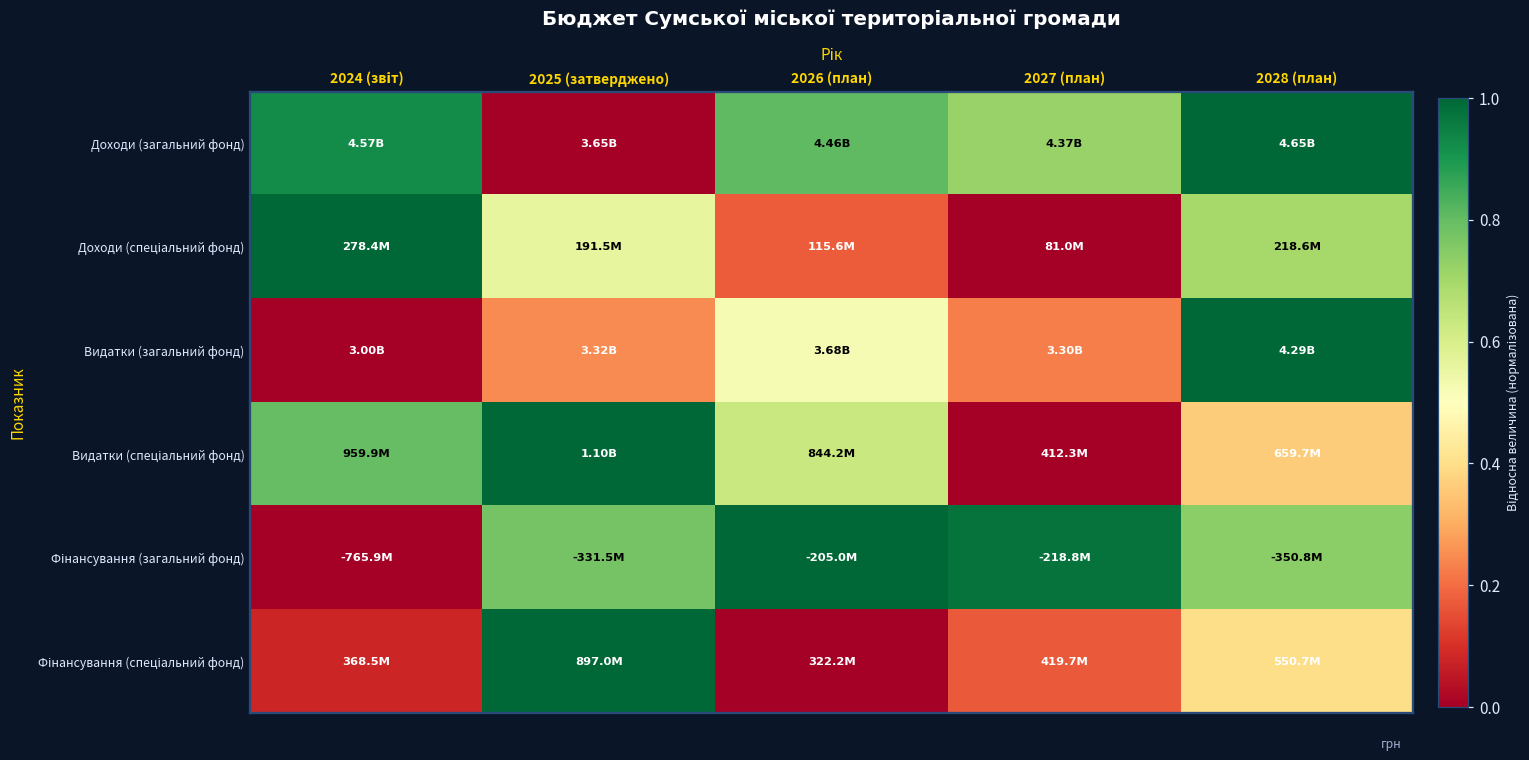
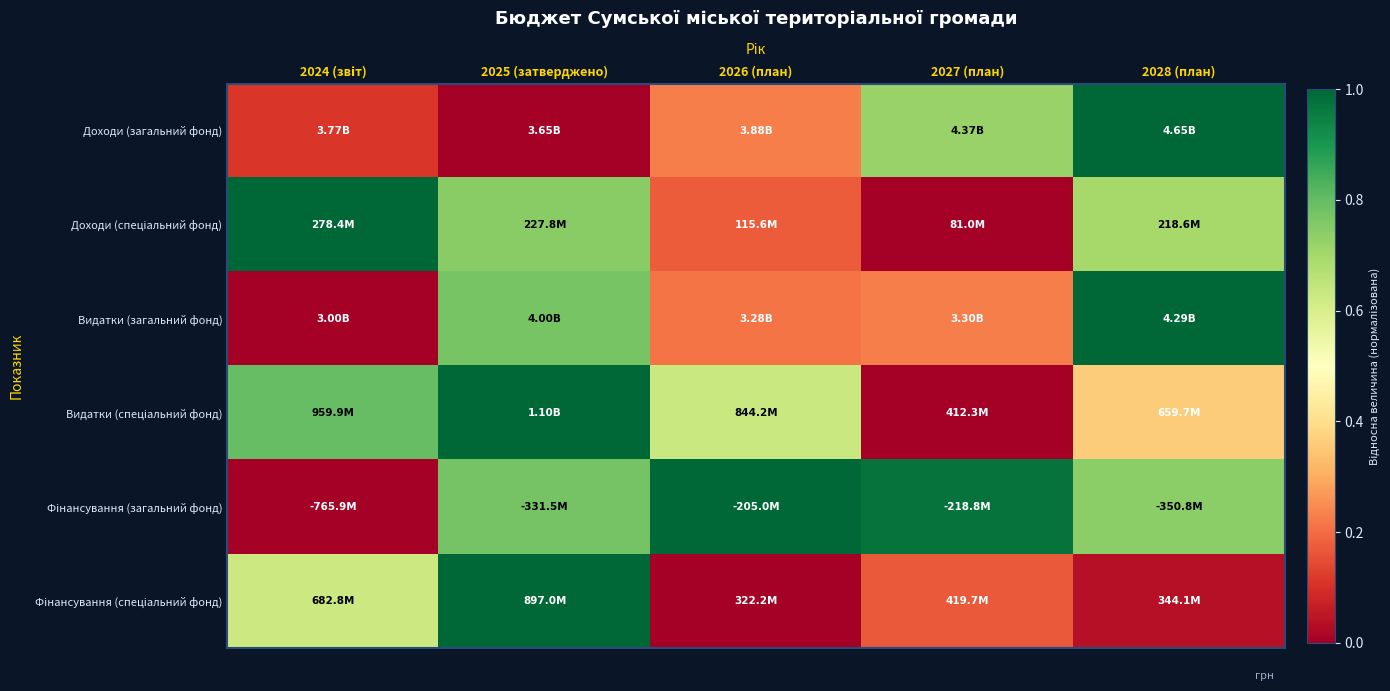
  {
    "Доходи (загальний фонд)": {
-     "2024 (звіт)": "4.57B",
+     "2024 (звіт)": "3.77B",
      "2025 (затверджено)": "3.65B",
-     "2026 (план)": "4.46B",
+     "2026 (план)": "3.88B",
      "2027 (план)": "4.37B",
      "2028 (план)": "4.65B"
    },
    "Доходи (спеціальний фонд)": {
      "2024 (звіт)": "278.4M",
-     "2025 (затверджено)": "191.5M",
+     "2025 (затверджено)": "227.8M",
      "2026 (план)": "115.6M",
      "2027 (план)": "81.0M",
      "2028 (план)": "218.6M"
    },
    "Видатки (загальний фонд)": {
      "2024 (звіт)": "3.00B",
-     "2025 (затверджено)": "3.32B",
-     "2026 (план)": "3.68B",
+     "2025 (затверджено)": "4.00B",
+     "2026 (план)": "3.28B",
      "2027 (план)": "3.30B",
      "2028 (план)": "4.29B"
    },
    "Видатки (спеціальний фонд)": {
      "2024 (звіт)": "959.9M",
      "2025 (затверджено)": "1.10B",
      "2026 (план)": "844.2M",
      "2027 (план)": "412.3M",
      "2028 (план)": "659.7M"
    },
    "Фінансування (загальний фонд)": {
      "2024 (звіт)": "-765.9M",
      "2025 (затверджено)": "-331.5M",
      "2026 (план)": "-205.0M",
      "2027 (план)": "-218.8M",
      "2028 (план)": "-350.8M"
    },
    "Фінансування (спеціальний фонд)": {
-     "2024 (звіт)": "368.5M",
+     "2024 (звіт)": "682.8M",
      "2025 (затверджено)": "897.0M",
      "2026 (план)": "322.2M",
      "2027 (план)": "419.7M",
-     "2028 (план)": "550.7M"
+     "2028 (план)": "344.1M"
    }
  }
